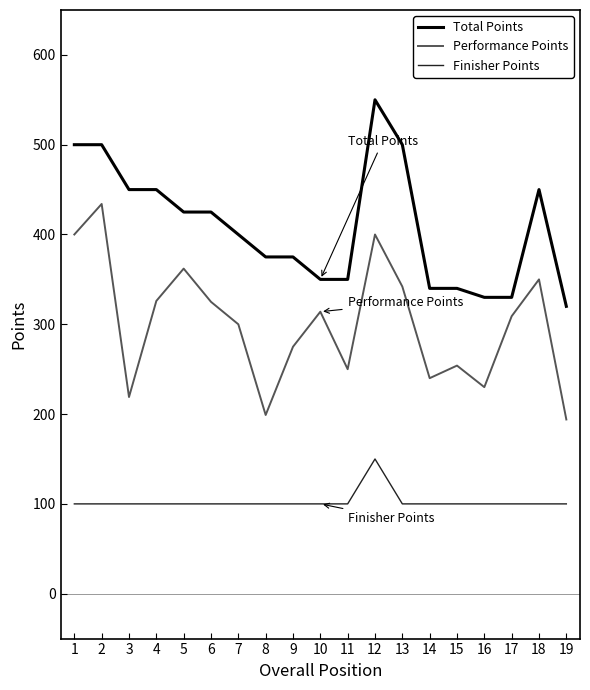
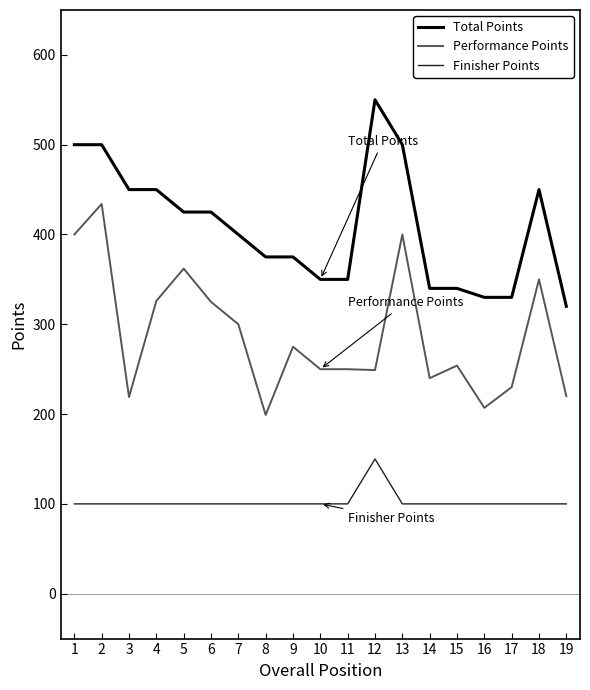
  {
    "Performance Points": {
      "1": 400,
      "2": 430,
      "3": 220,
      "4": 330,
      "5": 360,
      "6": 330,
      "7": 300,
      "8": 200,
      "9": 280,
-     "10": 310,
+     "10": 250,
      "11": 250,
-     "12": 400,
-     "13": 340,
+     "12": 250,
+     "13": 400,
      "14": 240,
      "15": 250,
-     "16": 230,
-     "17": 310,
+     "16": 210,
+     "17": 230,
      "18": 350,
-     "19": 190
+     "19": 220
    }
  }
